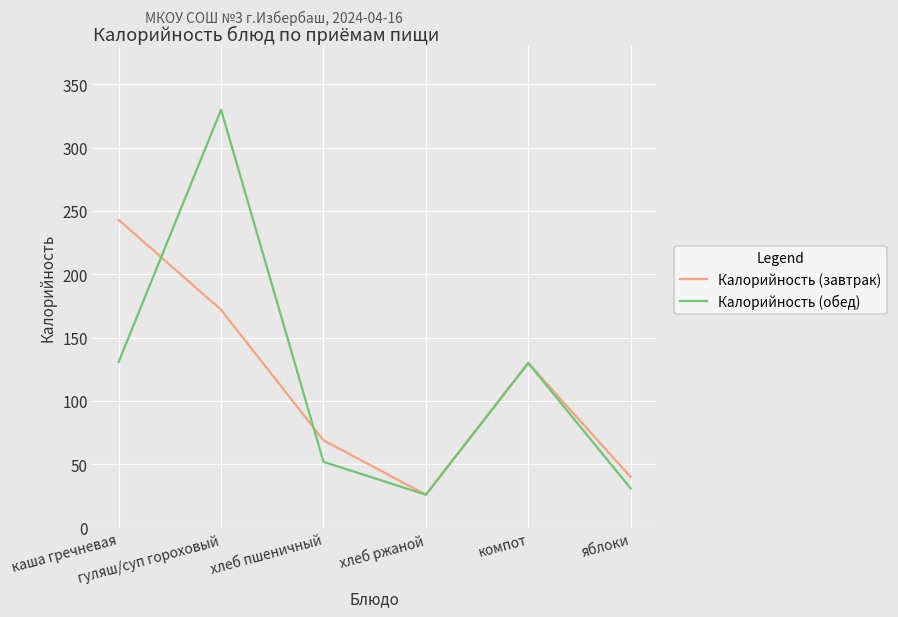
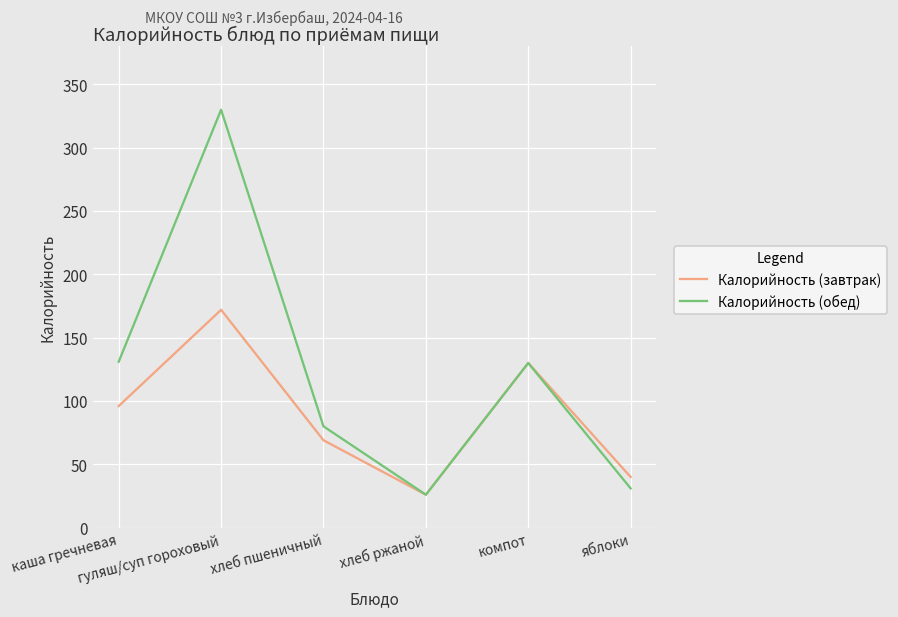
  {
    "Калорийность (завтрак)": {
-     "каша гречневая": 243,
+     "каша гречневая": 96,
      "гуляш/суп гороховый": 172,
      "хлеб пшеничный": 69,
      "яблоки": 40
    },
    "Калорийность (обед)": {
      "каша гречневая": 131,
      "гуляш/суп гороховый": 330,
-     "хлеб пшеничный": 52,
+     "хлеб пшеничный": 80,
      "яблоки": 31
    }
  }
